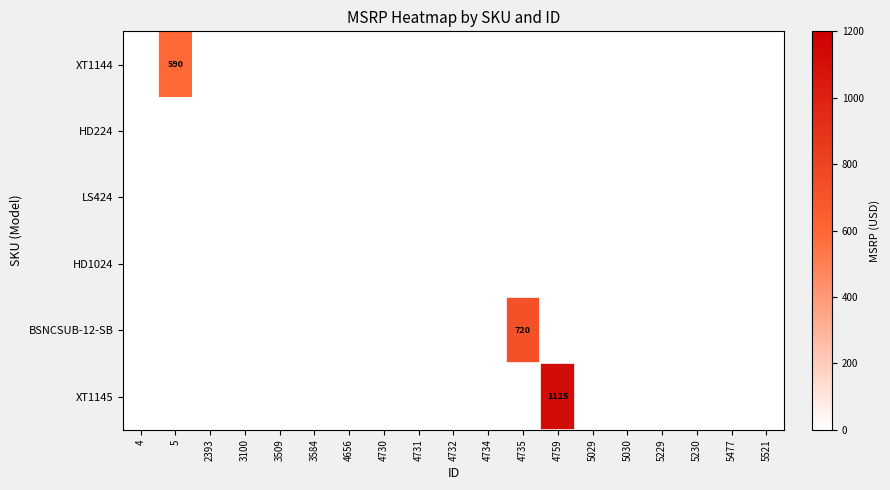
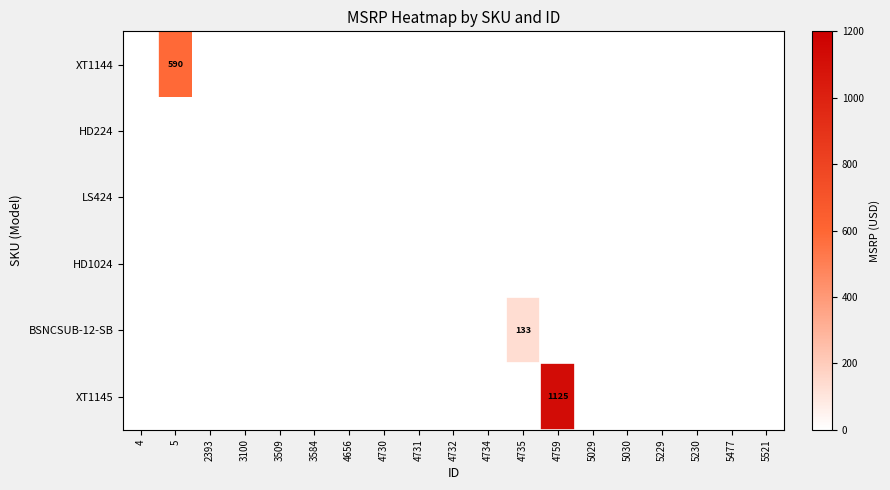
  {
    "XT1144": {
      "5": 590
    },
    "BSNCSUB-12-SB": {
-     "4735": 720
+     "4735": 133
    },
    "XT1145": {
      "4759": 1125
    }
  }
